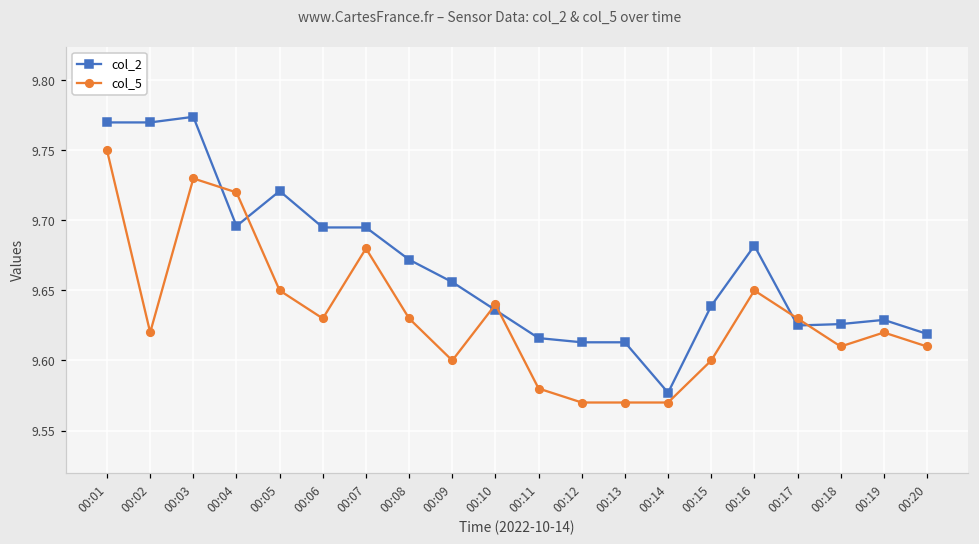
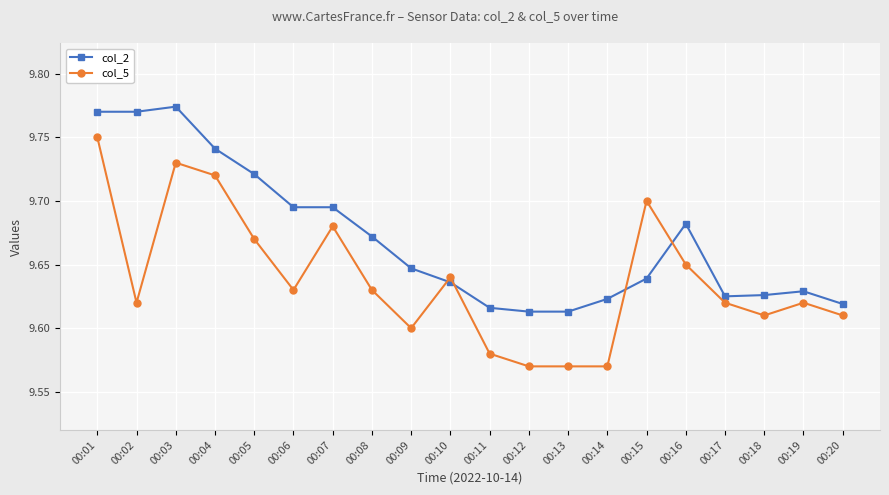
  {
    "col_2": {
      "00:01": 9.770,
      "00:02": 9.770,
      "00:03": 9.774,
-     "00:04": 9.696,
+     "00:04": 9.741,
      "00:05": 9.721,
      "00:06": 9.695,
      "00:07": 9.695,
      "00:08": 9.672,
-     "00:09": 9.656,
+     "00:09": 9.647,
      "00:10": 9.636,
      "00:11": 9.616,
      "00:12": 9.613,
      "00:13": 9.613,
-     "00:14": 9.577,
+     "00:14": 9.623,
      "00:15": 9.639,
      "00:16": 9.682,
      "00:17": 9.625,
      "00:18": 9.626,
      "00:19": 9.629,
      "00:20": 9.619
    },
    "col_5": {
      "00:01": 9.75,
      "00:02": 9.62,
      "00:03": 9.73,
      "00:04": 9.72,
-     "00:05": 9.65,
+     "00:05": 9.67,
      "00:06": 9.63,
      "00:07": 9.68,
      "00:08": 9.63,
      "00:09": 9.60,
      "00:10": 9.64,
      "00:11": 9.58,
      "00:12": 9.57,
      "00:13": 9.57,
      "00:14": 9.57,
-     "00:15": 9.6,
+     "00:15": 9.7,
      "00:16": 9.65,
-     "00:17": 9.63,
+     "00:17": 9.62,
      "00:18": 9.61,
      "00:19": 9.62,
      "00:20": 9.61
    }
  }
